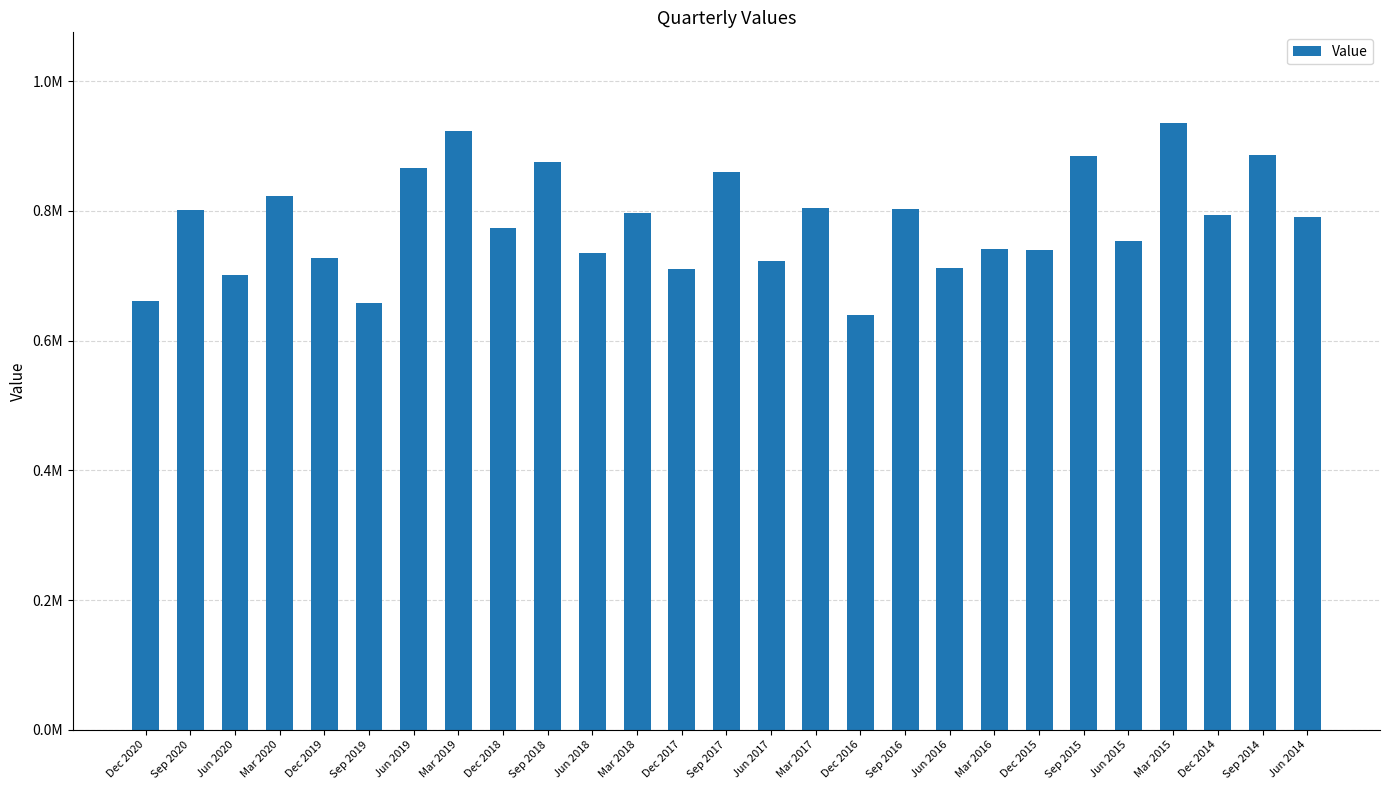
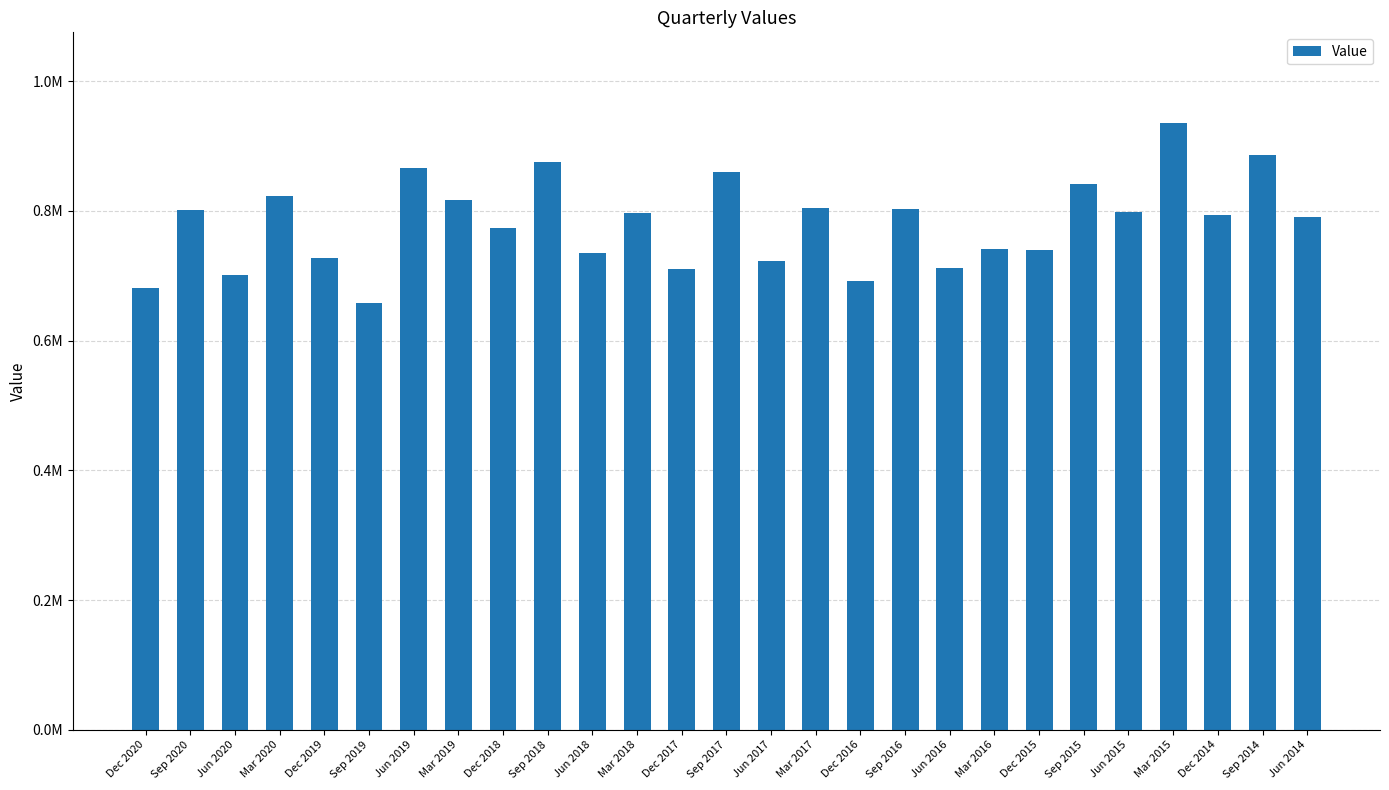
  {
-   "Dec 2020": 660000,
+   "Dec 2020": 680000,
    "Sep 2020": 800000,
    "Jun 2020": 700000,
    "Mar 2020": 820000,
    "Dec 2019": 730000,
    "Sep 2019": 660000,
    "Jun 2019": 870000,
-   "Mar 2019": 920000,
+   "Mar 2019": 820000,
    "Dec 2018": 770000,
    "Sep 2018": 880000,
    "Jun 2018": 740000,
    "Mar 2018": 800000,
    "Dec 2017": 710000,
    "Sep 2017": 860000,
    "Jun 2017": 720000,
    "Mar 2017": 800000,
-   "Dec 2016": 640000,
+   "Dec 2016": 690000,
    "Sep 2016": 800000,
    "Jun 2016": 710000,
    "Mar 2016": 740000,
    "Dec 2015": 740000,
-   "Sep 2015": 880000,
-   "Jun 2015": 750000,
+   "Sep 2015": 840000,
+   "Jun 2015": 800000,
    "Mar 2015": 940000,
    "Dec 2014": 790000,
    "Sep 2014": 890000,
    "Jun 2014": 790000
  }
